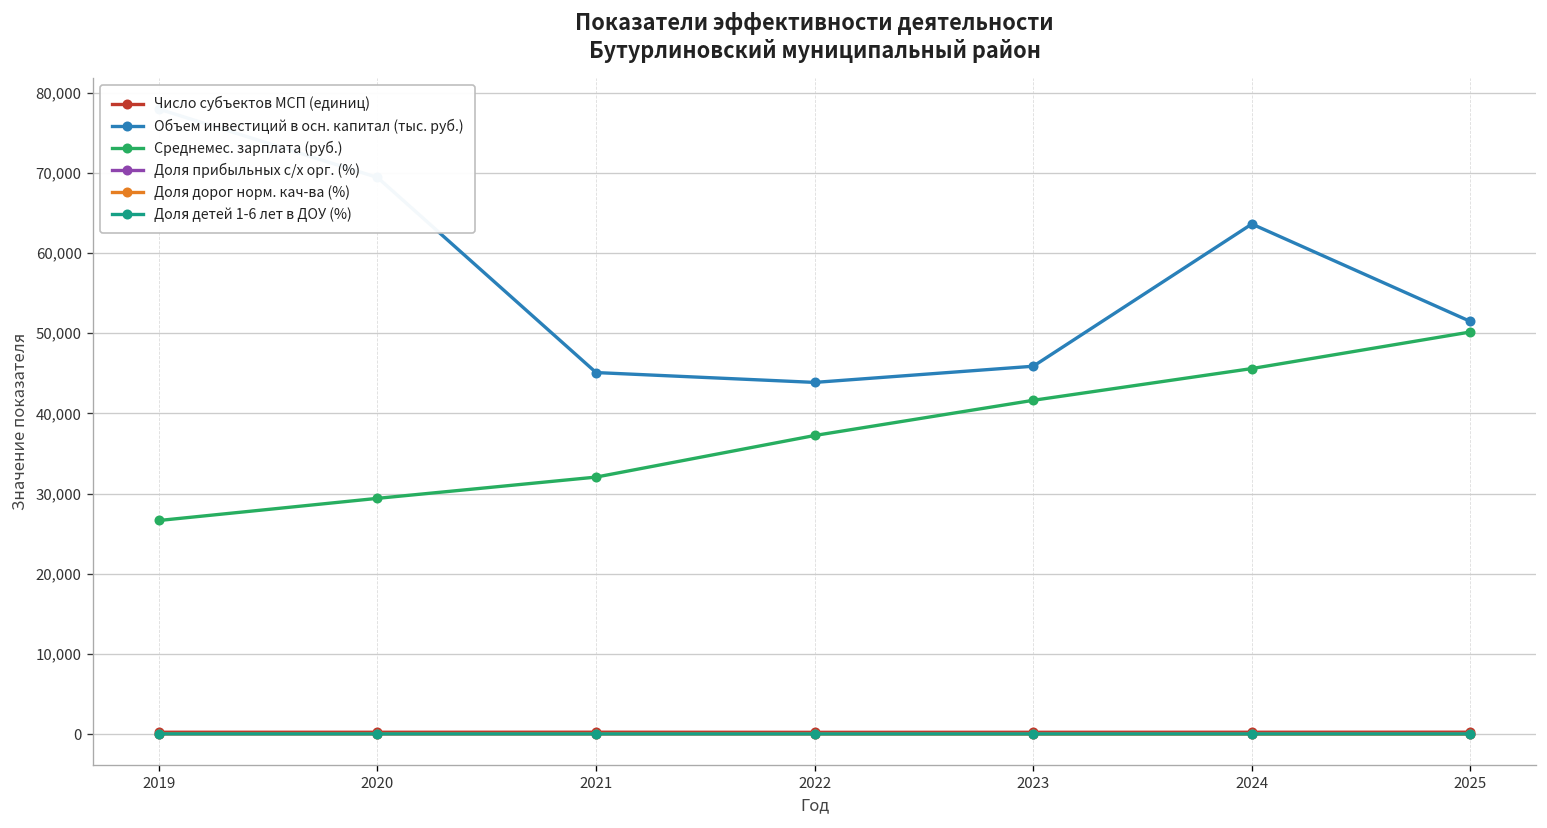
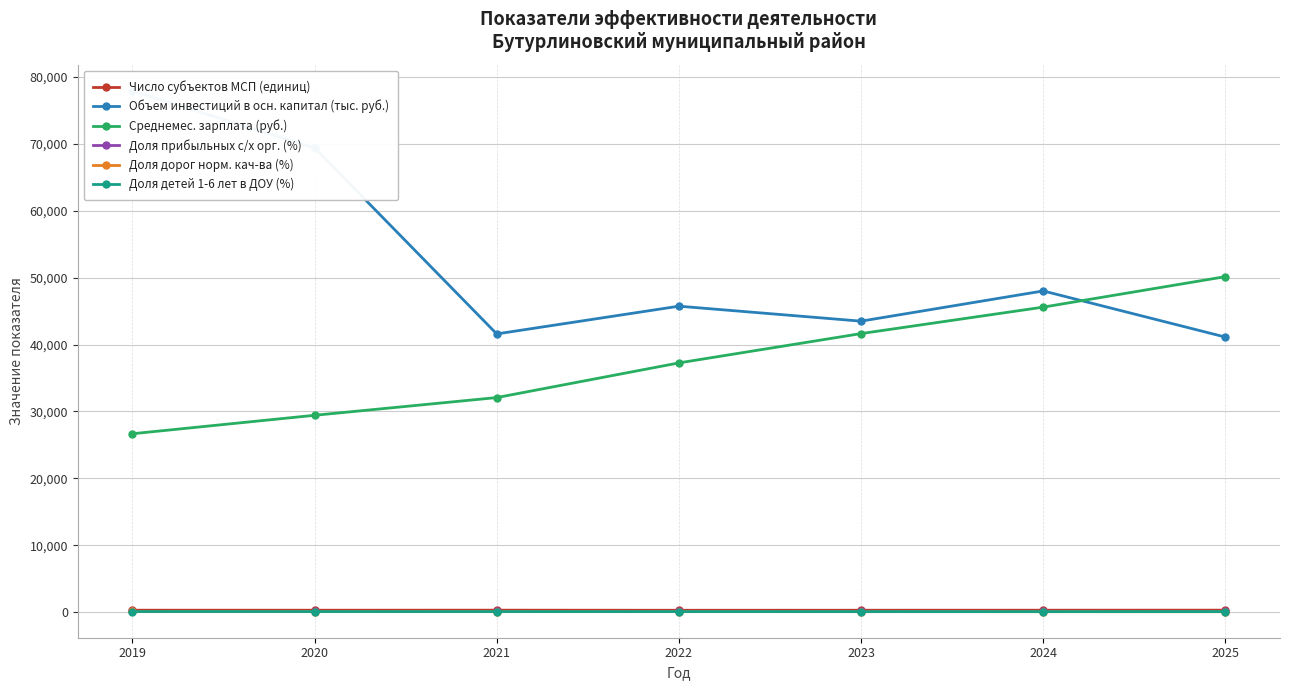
  {
    "Объем инвестиций в осн. капитал (тыс. руб.)": {
-     "2021": "45,000",
-     "2022": "44,000",
-     "2023": "46,000",
-     "2024": "64,000",
-     "2025": "51,000"
+     "2021": "42,000",
+     "2022": "46,000",
+     "2023": "44,000",
+     "2024": "48,000",
+     "2025": "41,000"
    }
  }
